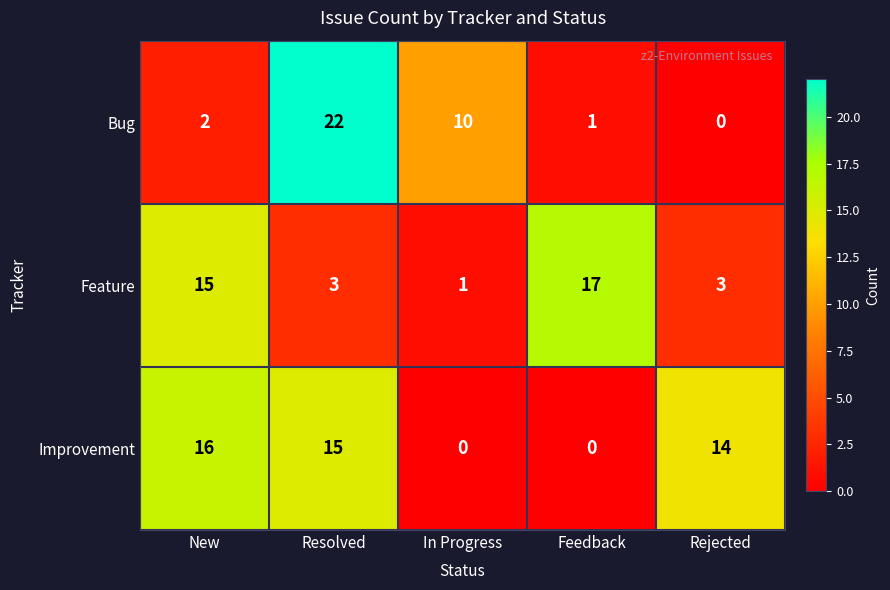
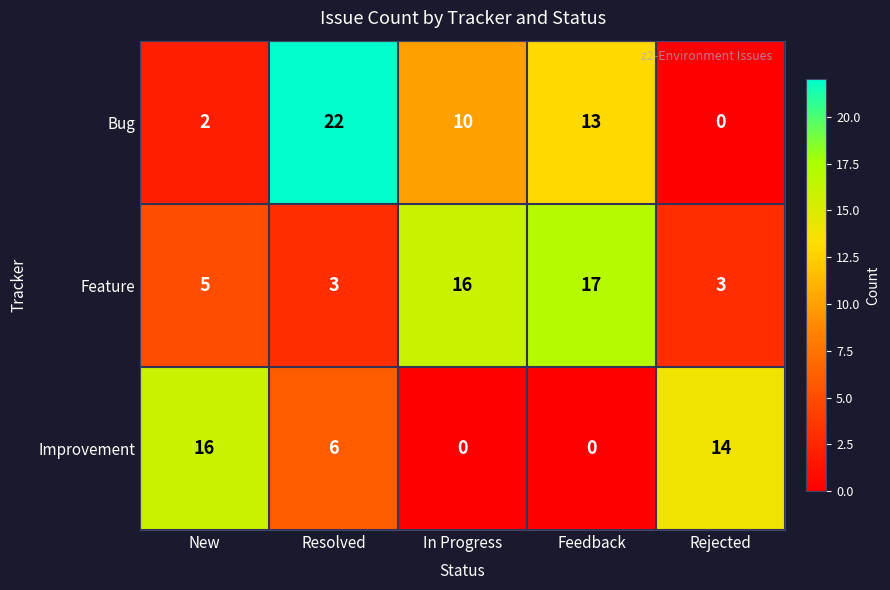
  {
    "Bug": {
      "New": 2,
      "Resolved": 22,
      "In Progress": 10,
-     "Feedback": 1
+     "Feedback": 13
    },
    "Feature": {
-     "New": 15,
+     "New": 5,
      "Resolved": 3,
-     "In Progress": 1,
+     "In Progress": 16,
      "Feedback": 17,
      "Rejected": 3
    },
    "Improvement": {
      "New": 16,
-     "Resolved": 15,
+     "Resolved": 6,
      "In Progress": 0,
      "Feedback": 0,
      "Rejected": 14
    }
  }
